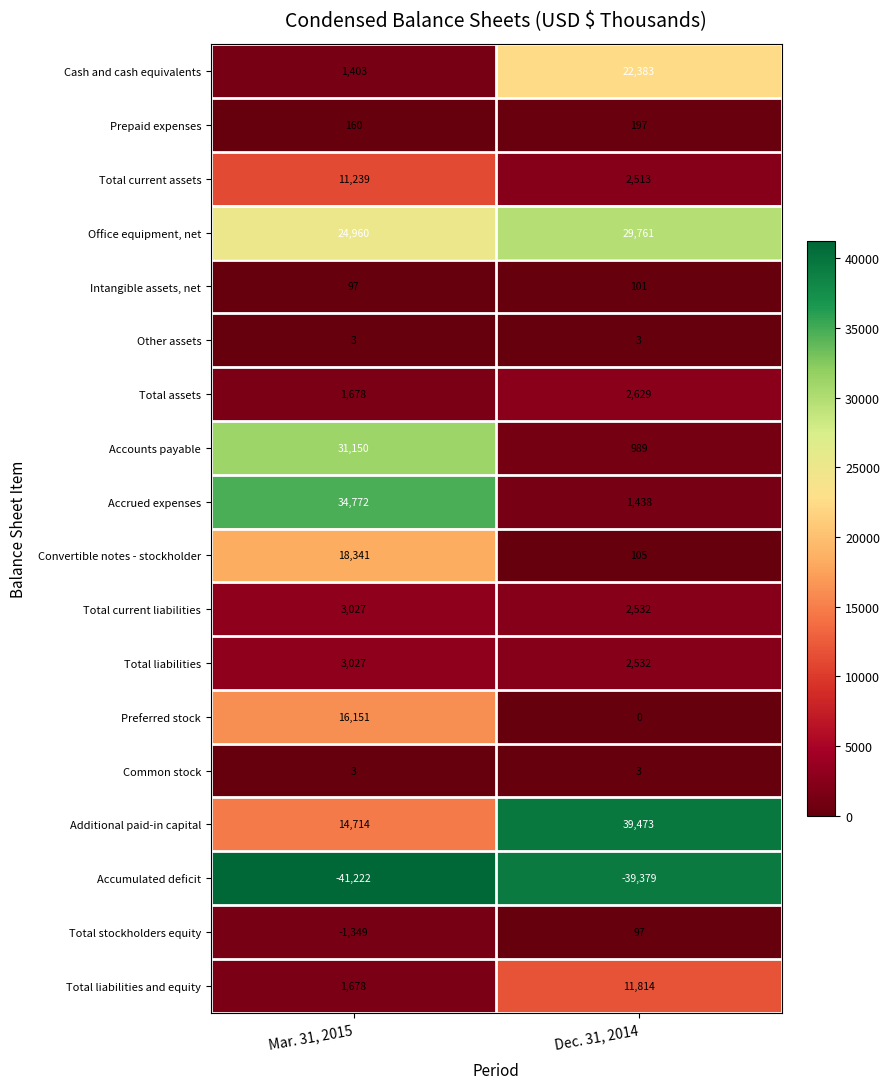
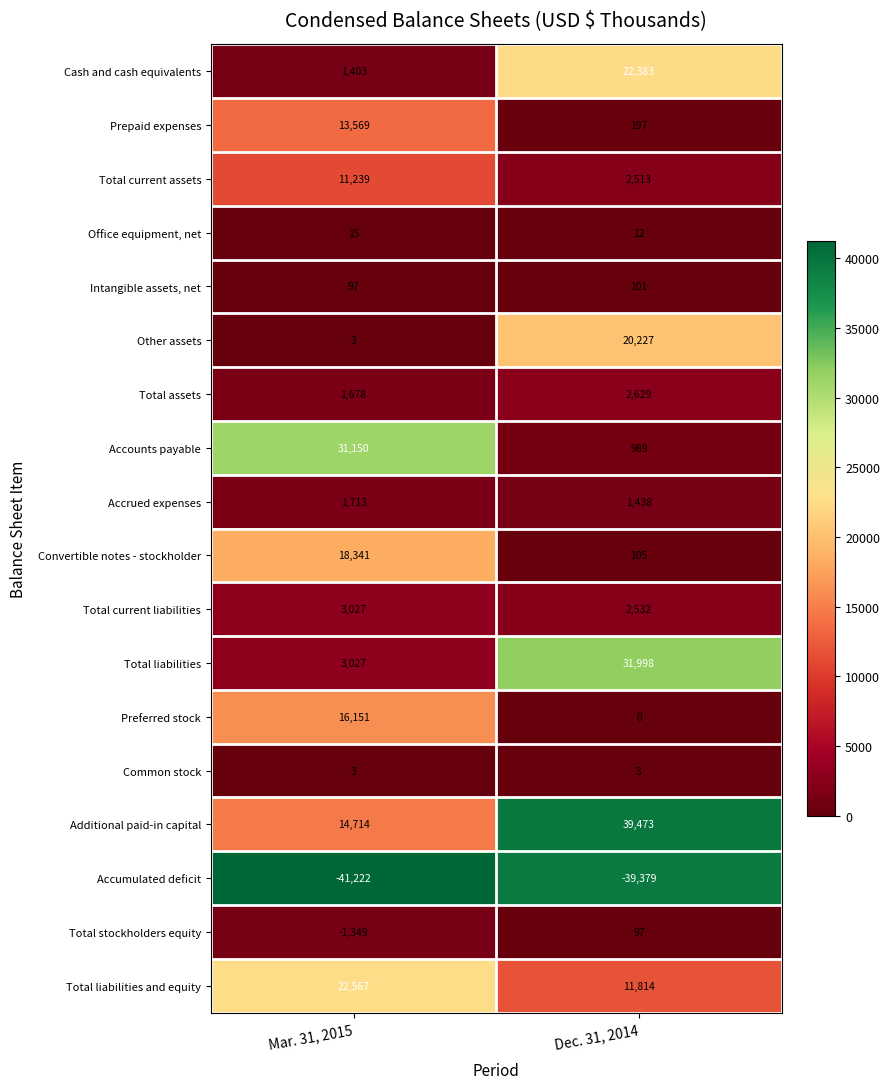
  {
    "Cash and cash equivalents": {
      "Mar. 31, 2015": "1,403",
      "Dec. 31, 2014": "22,383"
    },
    "Prepaid expenses": {
-     "Mar. 31, 2015": "160",
+     "Mar. 31, 2015": "13,569",
      "Dec. 31, 2014": "197"
    },
    "Total current assets": {
      "Mar. 31, 2015": "11,239",
      "Dec. 31, 2014": "2,513"
    },
    "Office equipment, net": {
-     "Mar. 31, 2015": "24,960",
-     "Dec. 31, 2014": "29,761"
+     "Mar. 31, 2015": "15",
+     "Dec. 31, 2014": "12"
    },
    "Intangible assets, net": {
      "Mar. 31, 2015": "97",
      "Dec. 31, 2014": "101"
    },
    "Other assets": {
      "Mar. 31, 2015": "3",
-     "Dec. 31, 2014": "3"
+     "Dec. 31, 2014": "20,227"
    },
    "Total assets": {
      "Mar. 31, 2015": "1,678",
      "Dec. 31, 2014": "2,629"
    },
    "Accounts payable": {
      "Mar. 31, 2015": "31,150",
      "Dec. 31, 2014": "989"
    },
    "Accrued expenses": {
-     "Mar. 31, 2015": "34,772",
+     "Mar. 31, 2015": "1,713",
      "Dec. 31, 2014": "1,438"
    },
    "Convertible notes - stockholder": {
      "Mar. 31, 2015": "18,341",
      "Dec. 31, 2014": "105"
    },
    "Total current liabilities": {
      "Mar. 31, 2015": "3,027",
      "Dec. 31, 2014": "2,532"
    },
    "Total liabilities": {
      "Mar. 31, 2015": "3,027",
-     "Dec. 31, 2014": "2,532"
+     "Dec. 31, 2014": "31,998"
    },
    "Preferred stock": {
      "Mar. 31, 2015": "16,151",
      "Dec. 31, 2014": "0"
    },
    "Common stock": {
      "Mar. 31, 2015": "3",
      "Dec. 31, 2014": "3"
    },
    "Additional paid-in capital": {
      "Mar. 31, 2015": "14,714",
      "Dec. 31, 2014": "39,473"
    },
    "Accumulated deficit": {
      "Mar. 31, 2015": "-41,222",
      "Dec. 31, 2014": "-39,379"
    },
    "Total stockholders equity": {
      "Mar. 31, 2015": "-1,349",
      "Dec. 31, 2014": "97"
    },
    "Total liabilities and equity": {
-     "Mar. 31, 2015": "1,678",
+     "Mar. 31, 2015": "22,567",
      "Dec. 31, 2014": "11,814"
    }
  }
